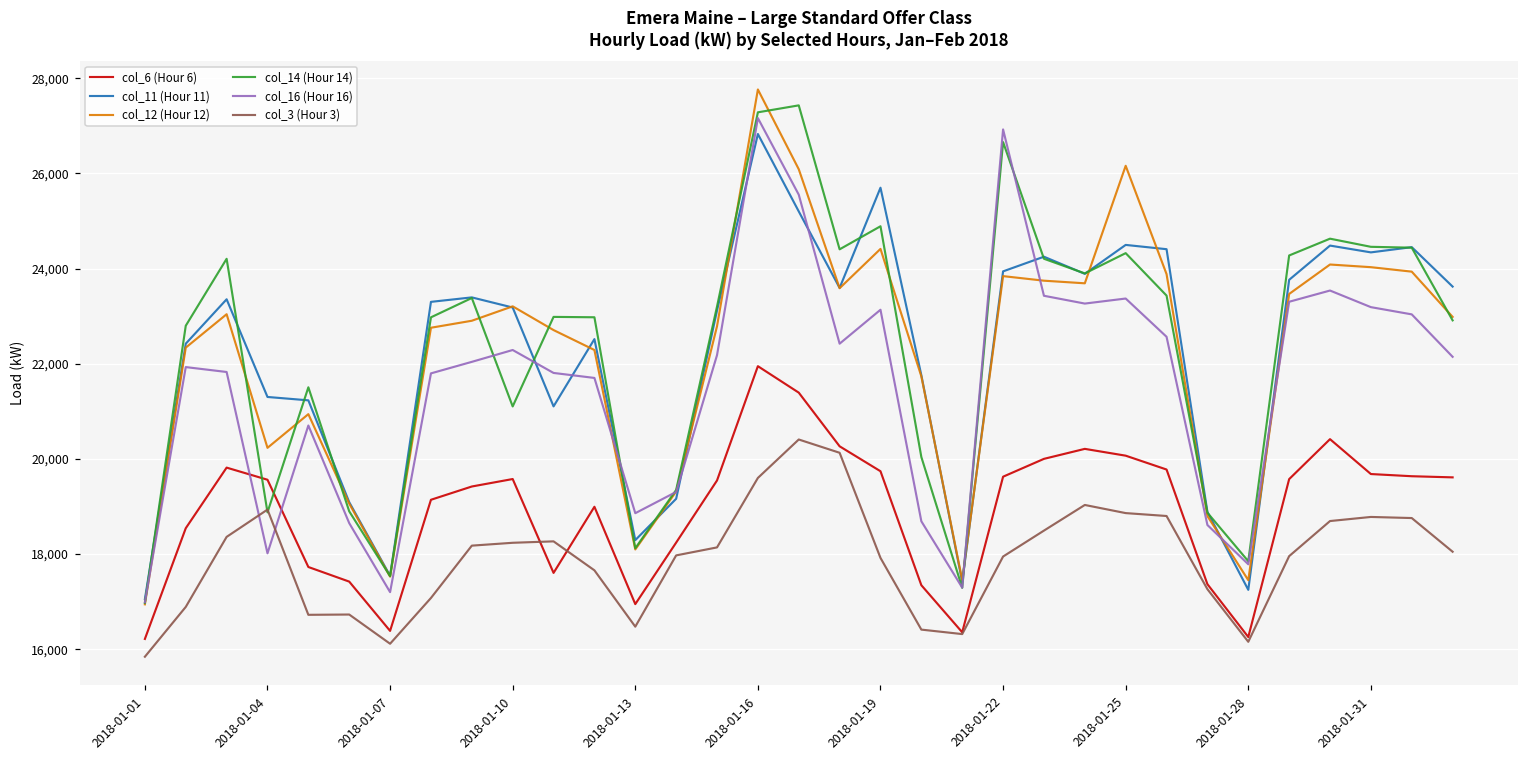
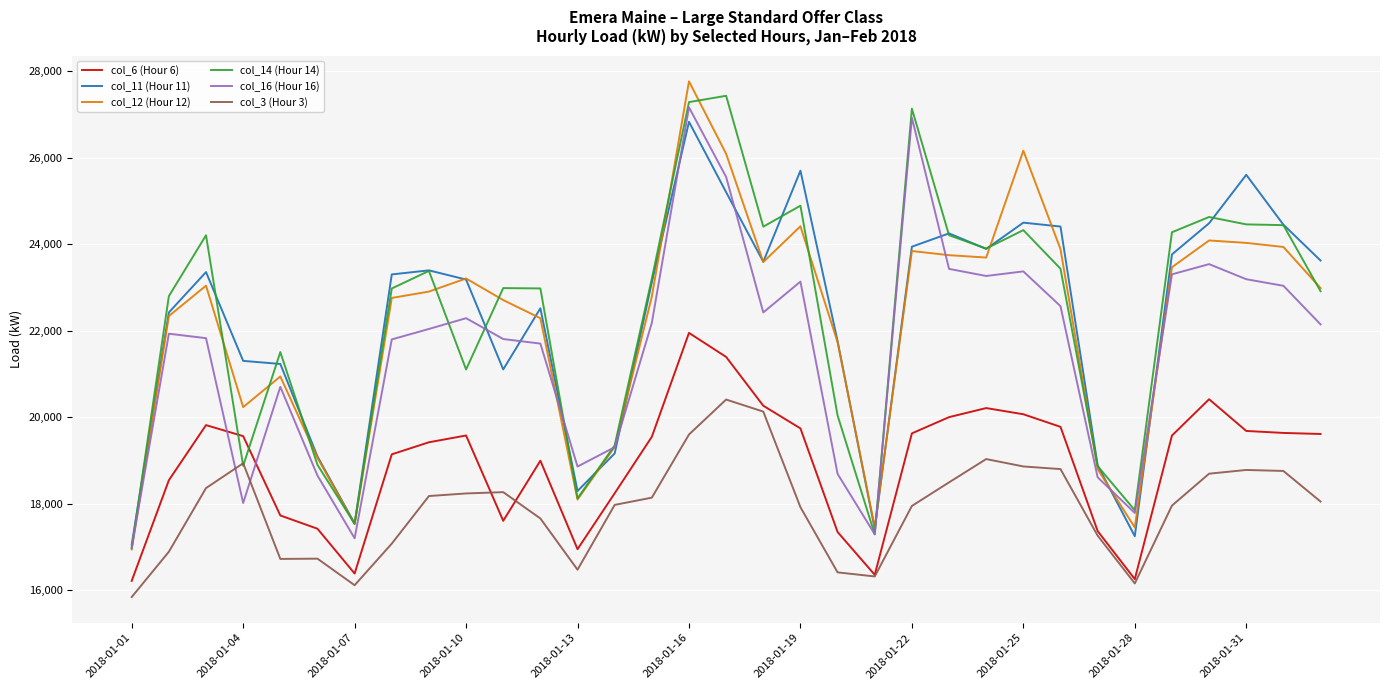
  {
    "col_6 (Hour 6)": {
      "2018-01-01": "16,200",
      "2018-01-04": "19,600",
      "2018-01-07": "16,400",
      "2018-01-10": "19,600",
      "2018-01-13": "16,900",
      "2018-01-16": "21,900",
      "2018-01-19": "19,700",
      "2018-01-22": "19,600",
      "2018-01-25": "20,100",
      "2018-01-28": "16,300",
      "2018-01-31": "19,700"
    },
    "col_11 (Hour 11)": {
      "2018-01-01": "17,100",
      "2018-01-04": "21,300",
      "2018-01-13": "18,300",
      "2018-01-16": "26,800",
      "2018-01-19": "25,700",
      "2018-01-22": "23,900",
      "2018-01-25": "24,500",
      "2018-01-28": "17,200",
-     "2018-01-31": "24,300"
+     "2018-01-31": "25,600"
    },
    "col_12 (Hour 12)": {
      "2018-01-04": "20,200",
      "2018-01-16": "27,800",
      "2018-01-19": "24,400",
      "2018-01-22": "23,800",
      "2018-01-25": "26,200",
      "2018-01-28": "17,500",
      "2018-01-31": "24,000"
    },
    "col_14 (Hour 14)": {
      "2018-01-10": "21,100",
      "2018-01-16": "27,300",
      "2018-01-19": "24,900",
-     "2018-01-22": "26,700",
+     "2018-01-22": "27,100",
      "2018-01-25": "24,300",
      "2018-01-28": "17,800",
      "2018-01-31": "24,500"
    },
    "col_16 (Hour 16)": {
      "2018-01-04": "18,000",
      "2018-01-07": "17,200",
      "2018-01-10": "22,300",
      "2018-01-13": "18,900",
      "2018-01-16": "27,200",
      "2018-01-19": "23,100",
      "2018-01-22": "26,900",
      "2018-01-25": "23,400",
      "2018-01-28": "17,800",
      "2018-01-31": "23,200"
    },
    "col_3 (Hour 3)": {
      "2018-01-01": "15,800",
      "2018-01-07": "16,100",
      "2018-01-10": "18,200",
      "2018-01-13": "16,500",
      "2018-01-16": "19,600",
      "2018-01-19": "17,900",
      "2018-01-22": "17,900",
      "2018-01-25": "18,900",
      "2018-01-28": "16,200",
      "2018-01-31": "18,800"
    }
  }
